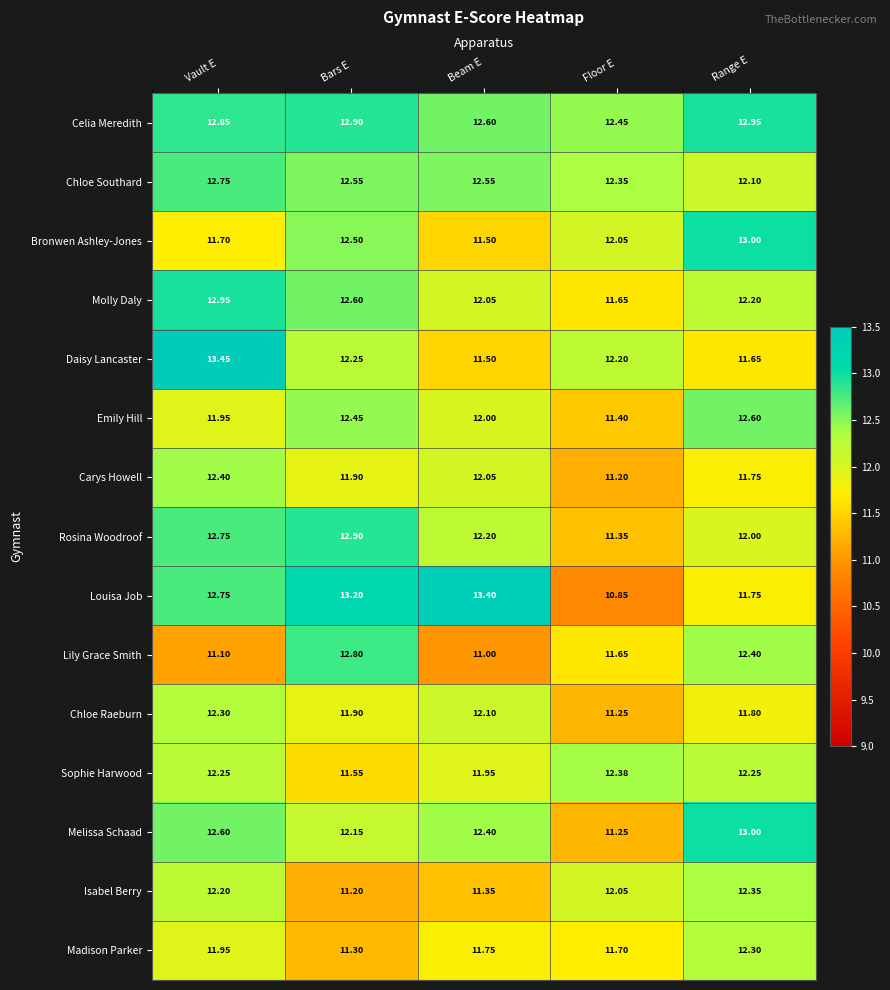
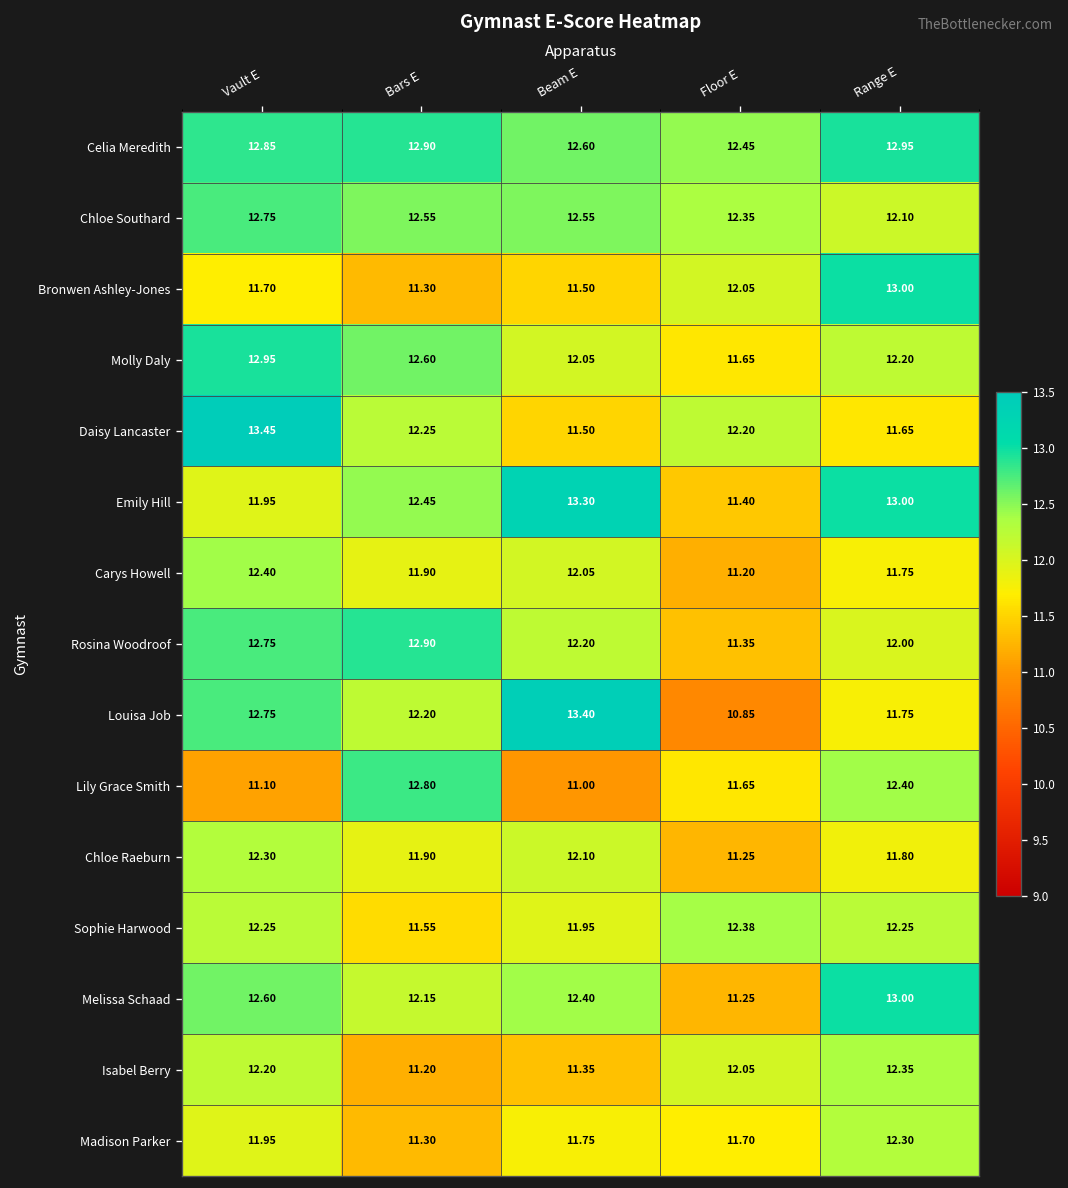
  {
    "Celia Meredith": {
      "Vault E": 12.85,
      "Bars E": 12.90,
      "Beam E": 12.60,
      "Floor E": 12.45,
      "Range E": 12.95
    },
    "Chloe Southard": {
      "Vault E": 12.75,
      "Bars E": 12.55,
      "Beam E": 12.55,
      "Floor E": 12.35,
      "Range E": 12.10
    },
    "Bronwen Ashley-Jones": {
      "Vault E": 11.70,
-     "Bars E": 12.50,
+     "Bars E": 11.30,
      "Beam E": 11.50,
      "Floor E": 12.05,
      "Range E": 13.00
    },
    "Molly Daly": {
      "Vault E": 12.95,
      "Bars E": 12.60,
      "Beam E": 12.05,
      "Floor E": 11.65,
      "Range E": 12.20
    },
    "Daisy Lancaster": {
      "Vault E": 13.45,
      "Bars E": 12.25,
      "Beam E": 11.50,
      "Floor E": 12.20,
      "Range E": 11.65
    },
    "Emily Hill": {
      "Vault E": 11.95,
      "Bars E": 12.45,
-     "Beam E": 12.00,
+     "Beam E": 13.30,
      "Floor E": 11.40,
-     "Range E": 12.60
+     "Range E": 13.00
    },
    "Carys Howell": {
      "Vault E": 12.40,
      "Bars E": 11.90,
      "Beam E": 12.05,
      "Floor E": 11.20,
      "Range E": 11.75
    },
    "Rosina Woodroof": {
      "Vault E": 12.75,
      "Bars E": 12.90,
      "Beam E": 12.20,
      "Floor E": 11.35,
      "Range E": 12.00
    },
    "Louisa Job": {
      "Vault E": 12.75,
-     "Bars E": 13.20,
+     "Bars E": 12.20,
      "Beam E": 13.40,
      "Floor E": 10.85,
      "Range E": 11.75
    },
    "Lily Grace Smith": {
      "Vault E": 11.10,
      "Bars E": 12.80,
      "Beam E": 11.00,
      "Floor E": 11.65,
      "Range E": 12.40
    },
    "Chloe Raeburn": {
      "Vault E": 12.30,
      "Bars E": 11.90,
      "Beam E": 12.10,
      "Floor E": 11.25,
      "Range E": 11.80
    },
    "Sophie Harwood": {
      "Vault E": 12.25,
      "Bars E": 11.55,
      "Beam E": 11.95,
      "Floor E": 12.38,
      "Range E": 12.25
    },
    "Melissa Schaad": {
      "Vault E": 12.60,
      "Bars E": 12.15,
      "Beam E": 12.40,
      "Floor E": 11.25,
      "Range E": 13.00
    },
    "Isabel Berry": {
      "Vault E": 12.20,
      "Bars E": 11.20,
      "Beam E": 11.35,
      "Floor E": 12.05,
      "Range E": 12.35
    },
    "Madison Parker": {
      "Vault E": 11.95,
      "Bars E": 11.30,
      "Beam E": 11.75,
      "Floor E": 11.70,
      "Range E": 12.30
    }
  }
